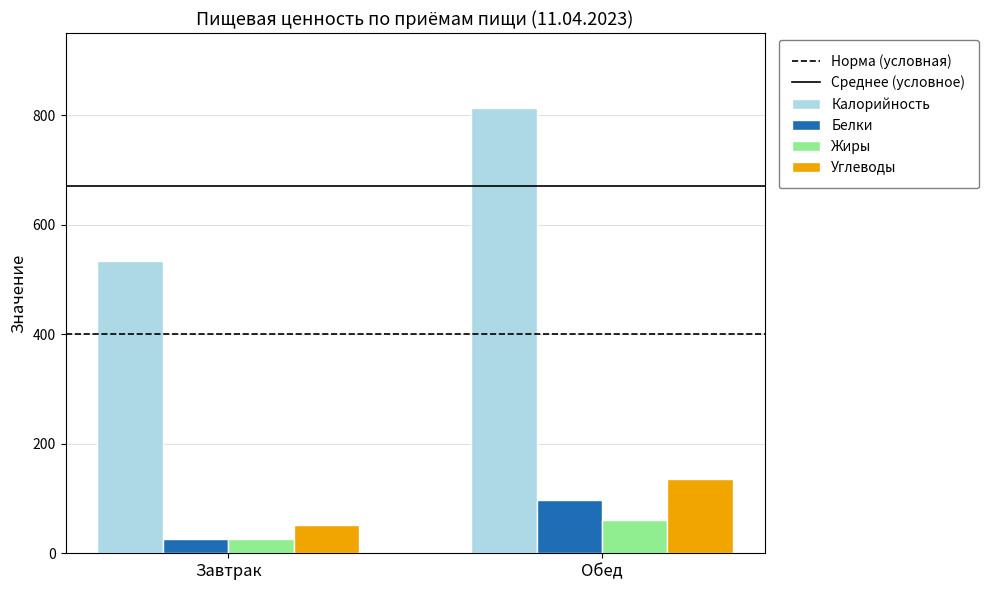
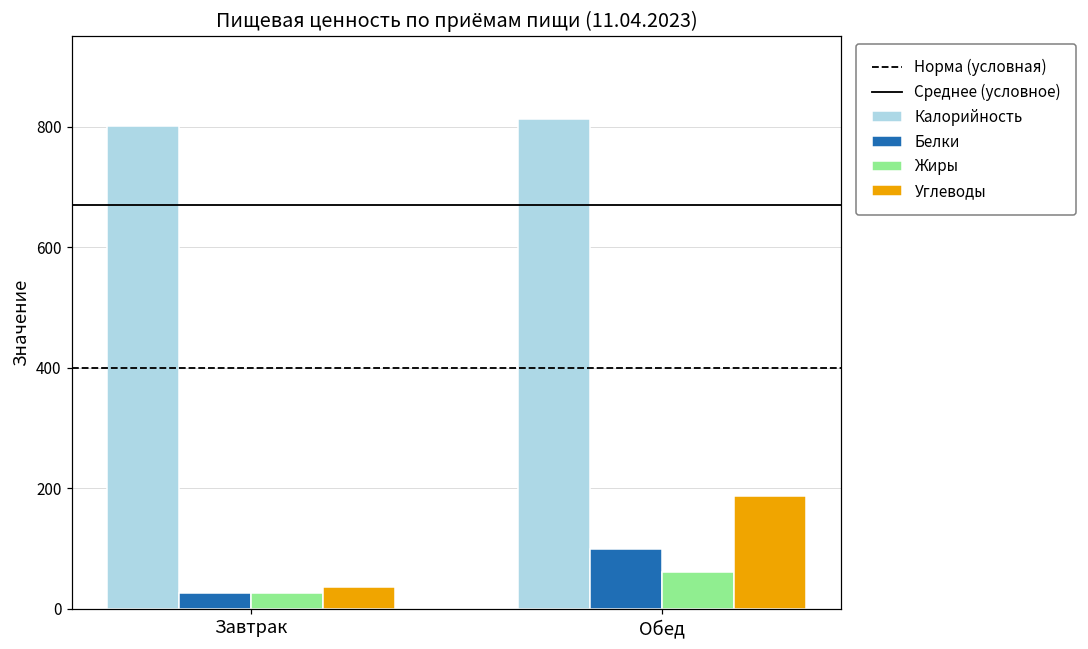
  {
    "Калорийность": {
-     "Завтрак": 530,
+     "Завтрак": 800,
      "Обед": 810
    },
    "Белки": {
      "Завтрак": 30,
      "Обед": 100
    },
    "Жиры": {
      "Завтрак": 30,
      "Обед": 60
    },
    "Углеводы": {
-     "Завтрак": 50,
-     "Обед": 140
+     "Завтрак": 40,
+     "Обед": 190
    }
  }
